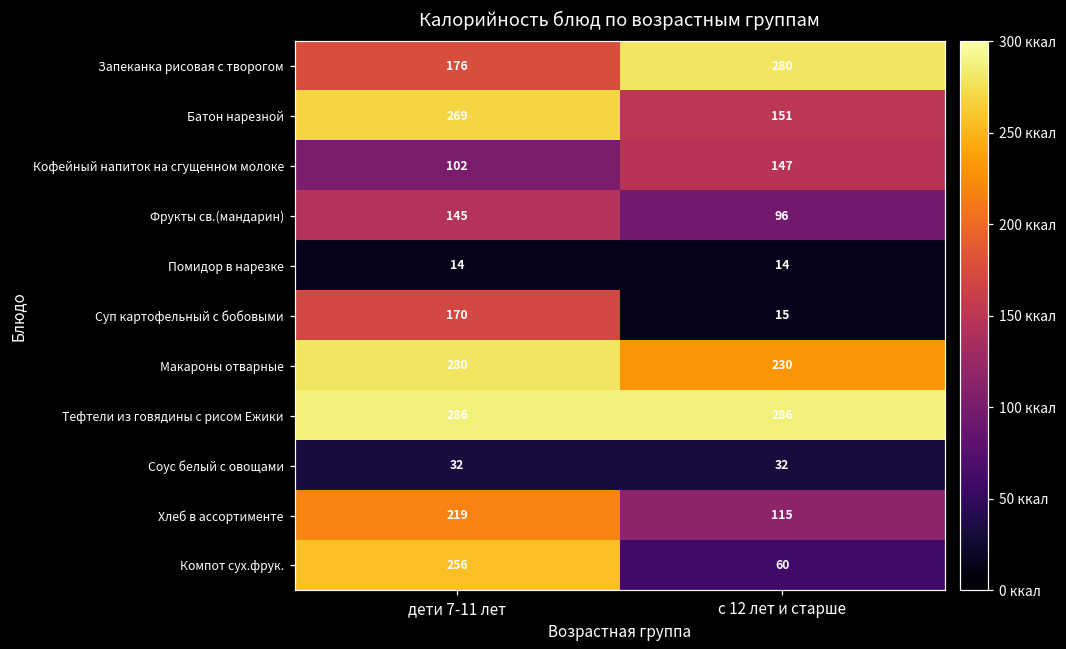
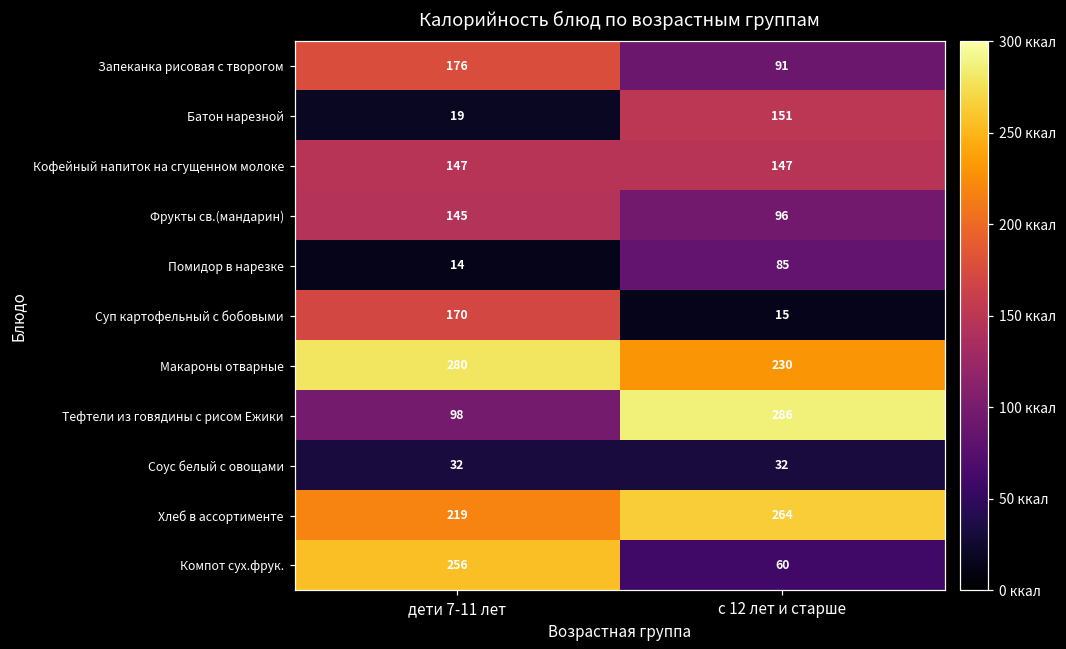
  {
    "Запеканка рисовая с творогом": {
      "дети 7-11 лет": 176,
-     "с 12 лет и старше": 280
+     "с 12 лет и старше": 91
    },
    "Батон нарезной": {
-     "дети 7-11 лет": 269,
+     "дети 7-11 лет": 19,
      "с 12 лет и старше": 151
    },
    "Кофейный напиток на сгущенном молоке": {
-     "дети 7-11 лет": 102,
+     "дети 7-11 лет": 147,
      "с 12 лет и старше": 147
    },
    "Фрукты св.(мандарин)": {
      "дети 7-11 лет": 145,
      "с 12 лет и старше": 96
    },
    "Помидор в нарезке": {
      "дети 7-11 лет": 14,
-     "с 12 лет и старше": 14
+     "с 12 лет и старше": 85
    },
    "Суп картофельный с бобовыми": {
      "дети 7-11 лет": 170,
      "с 12 лет и старше": 15
    },
    "Макароны отварные": {
      "дети 7-11 лет": 280,
      "с 12 лет и старше": 230
    },
    "Тефтели из говядины с рисом Ежики": {
-     "дети 7-11 лет": 286,
+     "дети 7-11 лет": 98,
      "с 12 лет и старше": 286
    },
    "Соус белый с овощами": {
      "дети 7-11 лет": 32,
      "с 12 лет и старше": 32
    },
    "Хлеб в ассортименте": {
      "дети 7-11 лет": 219,
-     "с 12 лет и старше": 115
+     "с 12 лет и старше": 264
    },
    "Компот сух.фрук.": {
      "дети 7-11 лет": 256,
      "с 12 лет и старше": 60
    }
  }
